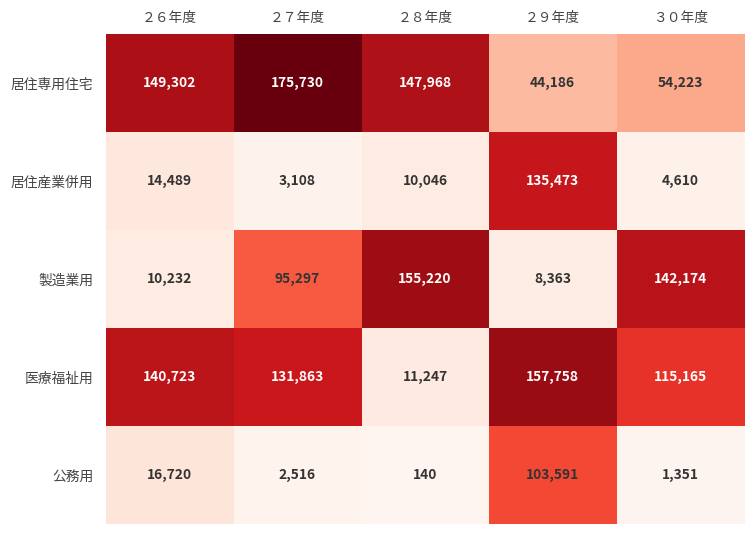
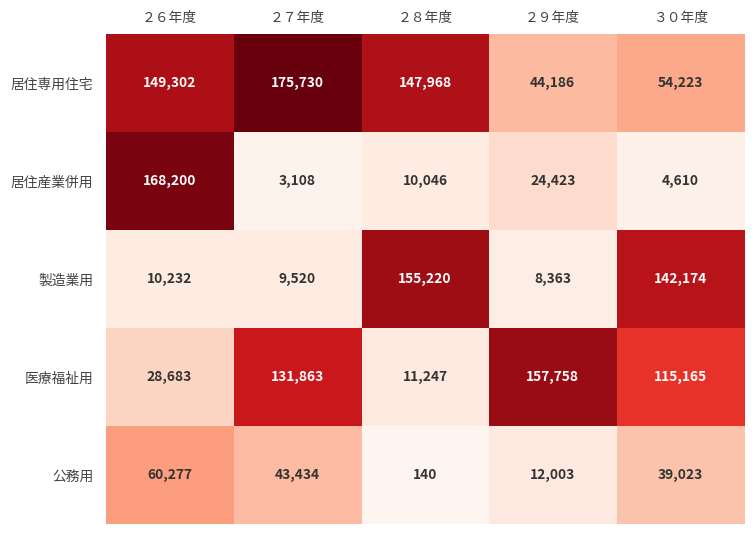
  {
    "居住専用住宅": {
      "２６年度": "149,302",
      "２７年度": "175,730",
      "２８年度": "147,968",
      "２９年度": "44,186",
      "３０年度": "54,223"
    },
    "居住産業併用": {
-     "２６年度": "14,489",
+     "２６年度": "168,200",
      "２７年度": "3,108",
      "２８年度": "10,046",
-     "２９年度": "135,473",
+     "２９年度": "24,423",
      "３０年度": "4,610"
    },
    "製造業用": {
      "２６年度": "10,232",
-     "２７年度": "95,297",
+     "２７年度": "9,520",
      "２８年度": "155,220",
      "２９年度": "8,363",
      "３０年度": "142,174"
    },
    "医療福祉用": {
-     "２６年度": "140,723",
+     "２６年度": "28,683",
      "２７年度": "131,863",
      "２８年度": "11,247",
      "２９年度": "157,758",
      "３０年度": "115,165"
    },
    "公務用": {
-     "２６年度": "16,720",
-     "２７年度": "2,516",
+     "２６年度": "60,277",
+     "２７年度": "43,434",
      "２８年度": "140",
-     "２９年度": "103,591",
-     "３０年度": "1,351"
+     "２９年度": "12,003",
+     "３０年度": "39,023"
    }
  }
